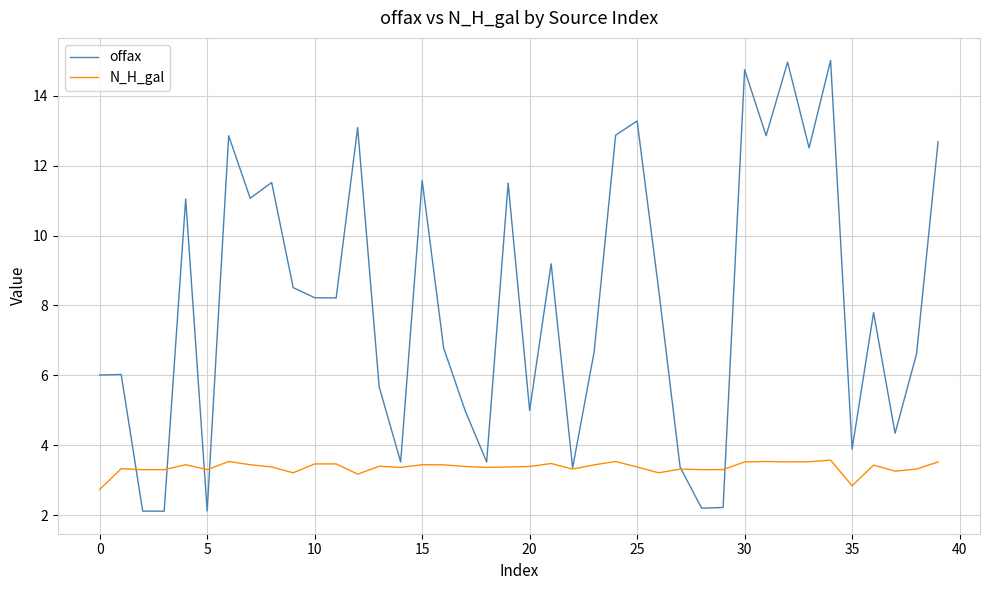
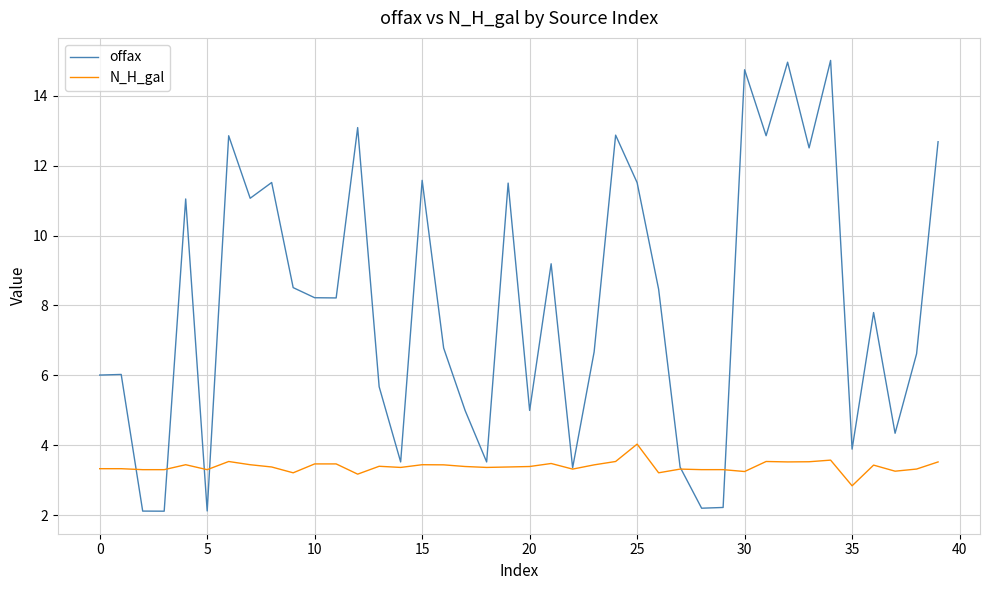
  {
    "offax": {
      "0": 6.0,
      "5": 2.1,
      "10": 8.2,
      "15": 11.6,
      "20": 5.0,
-     "25": 13.3,
+     "25": 11.5,
      "30": 14.7,
      "35": 3.9
    },
    "N_H_gal": {
-     "0": 2.7,
+     "0": 3.3,
      "5": 3.3,
      "10": 3.5,
      "15": 3.4,
      "20": 3.4,
-     "25": 3.4,
-     "30": 3.5,
+     "25": 4.0,
+     "30": 3.2,
      "35": 2.8
    }
  }
